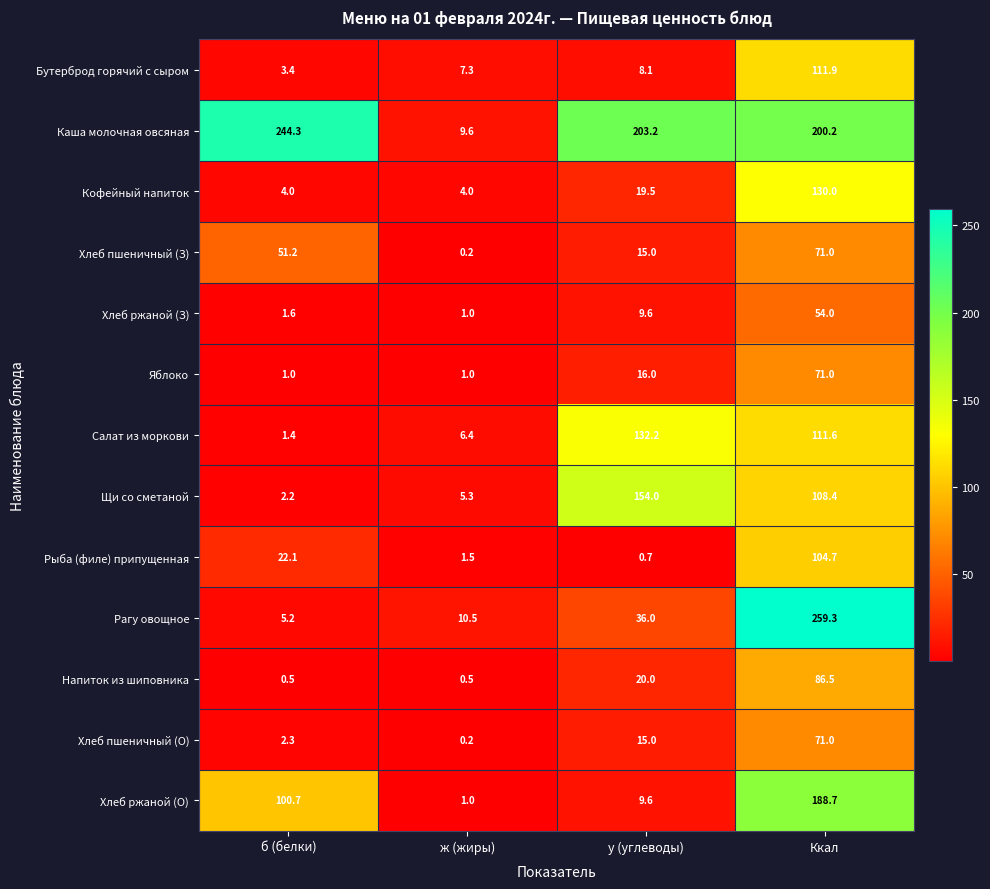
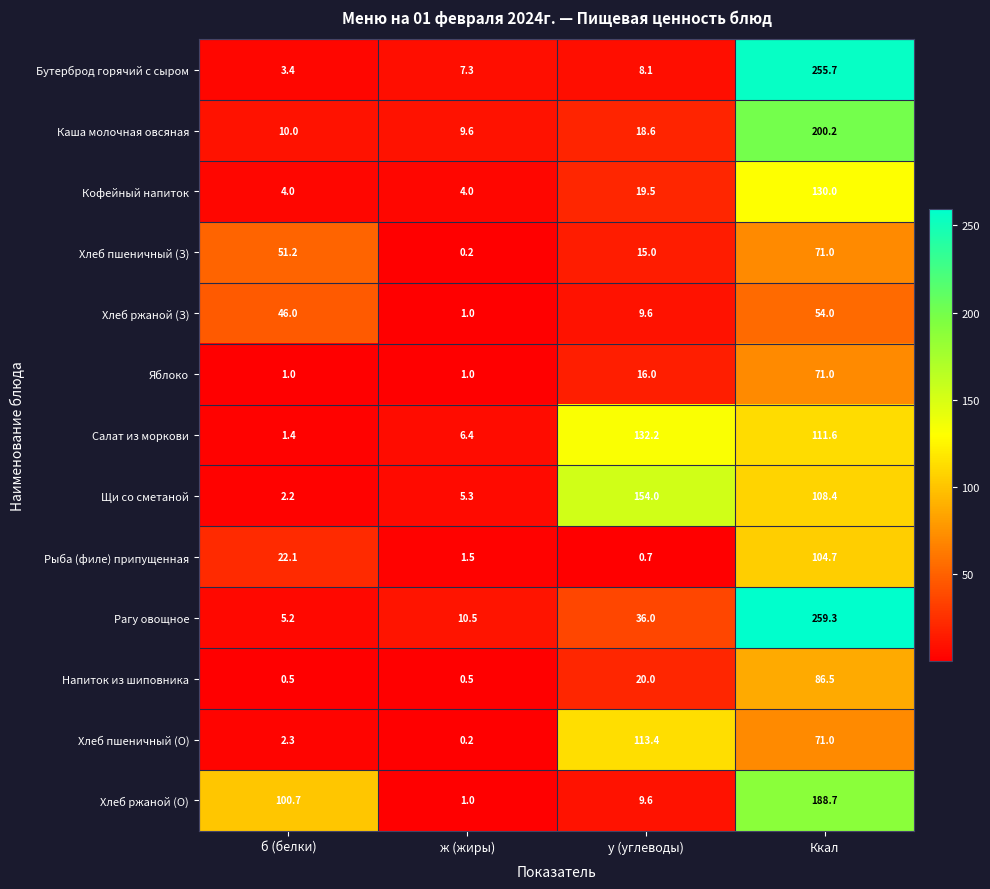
  {
    "Бутерброд горячий с сыром": {
      "б (белки)": 3.4,
      "ж (жиры)": 7.3,
      "у (углеводы)": 8.1,
-     "Ккал": 111.9
+     "Ккал": 255.7
    },
    "Каша молочная овсяная": {
-     "б (белки)": 244.3,
+     "б (белки)": 10.0,
      "ж (жиры)": 9.6,
-     "у (углеводы)": 203.2,
+     "у (углеводы)": 18.6,
      "Ккал": 200.2
    },
    "Кофейный напиток": {
      "б (белки)": 4.0,
      "ж (жиры)": 4.0,
      "у (углеводы)": 19.5,
      "Ккал": 130.0
    },
    "Хлеб пшеничный (З)": {
      "б (белки)": 51.2,
      "ж (жиры)": 0.2,
      "у (углеводы)": 15.0,
      "Ккал": 71.0
    },
    "Хлеб ржаной (З)": {
-     "б (белки)": 1.6,
+     "б (белки)": 46.0,
      "ж (жиры)": 1.0,
      "у (углеводы)": 9.6,
      "Ккал": 54.0
    },
    "Яблоко": {
      "б (белки)": 1.0,
      "ж (жиры)": 1.0,
      "у (углеводы)": 16.0,
      "Ккал": 71.0
    },
    "Салат из моркови": {
      "б (белки)": 1.4,
      "ж (жиры)": 6.4,
      "у (углеводы)": 132.2,
      "Ккал": 111.6
    },
    "Щи со сметаной": {
      "б (белки)": 2.2,
      "ж (жиры)": 5.3,
      "у (углеводы)": 154.0,
      "Ккал": 108.4
    },
    "Рыба (филе) припущенная": {
      "б (белки)": 22.1,
      "ж (жиры)": 1.5,
      "у (углеводы)": 0.7,
      "Ккал": 104.7
    },
    "Рагу овощное": {
      "б (белки)": 5.2,
      "ж (жиры)": 10.5,
      "у (углеводы)": 36.0,
      "Ккал": 259.3
    },
    "Напиток из шиповника": {
      "б (белки)": 0.5,
      "ж (жиры)": 0.5,
      "у (углеводы)": 20.0,
      "Ккал": 86.5
    },
    "Хлеб пшеничный (О)": {
      "б (белки)": 2.3,
      "ж (жиры)": 0.2,
-     "у (углеводы)": 15.0,
+     "у (углеводы)": 113.4,
      "Ккал": 71.0
    },
    "Хлеб ржаной (О)": {
      "б (белки)": 100.7,
      "ж (жиры)": 1.0,
      "у (углеводы)": 9.6,
      "Ккал": 188.7
    }
  }
